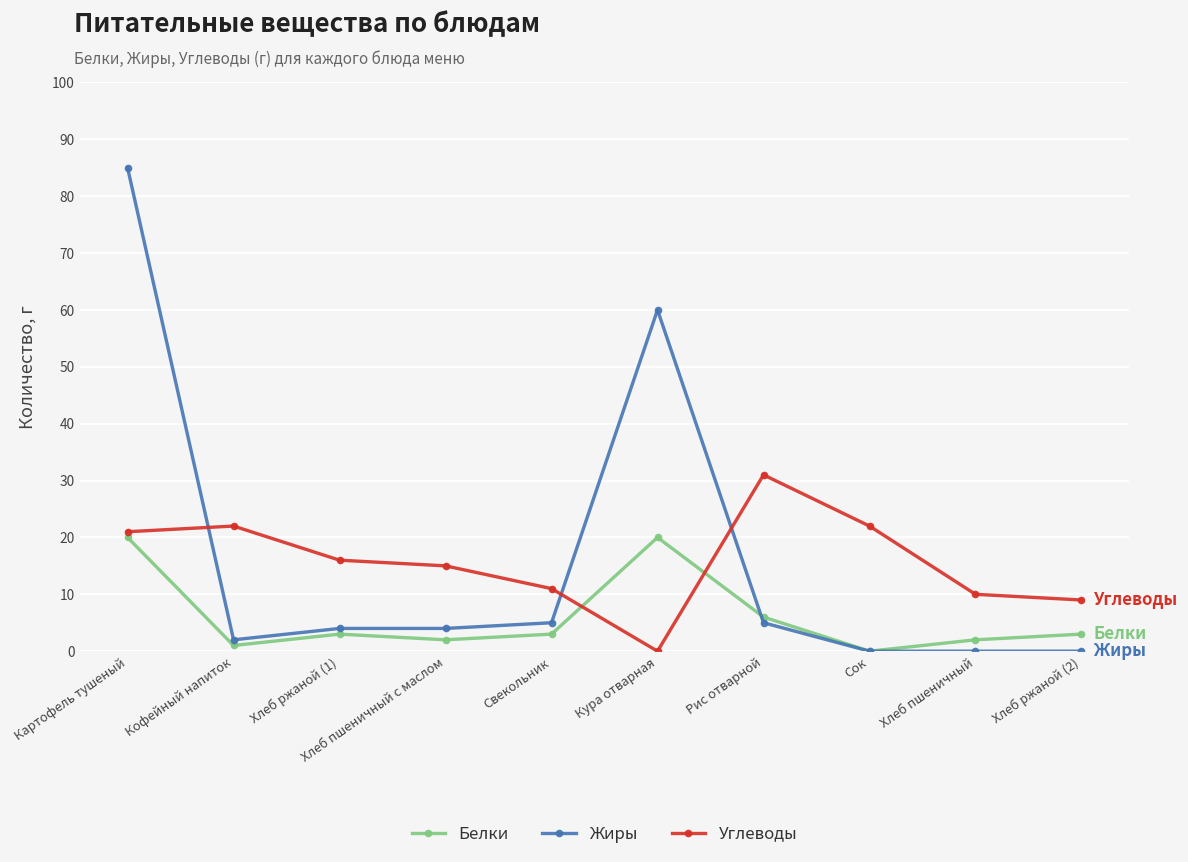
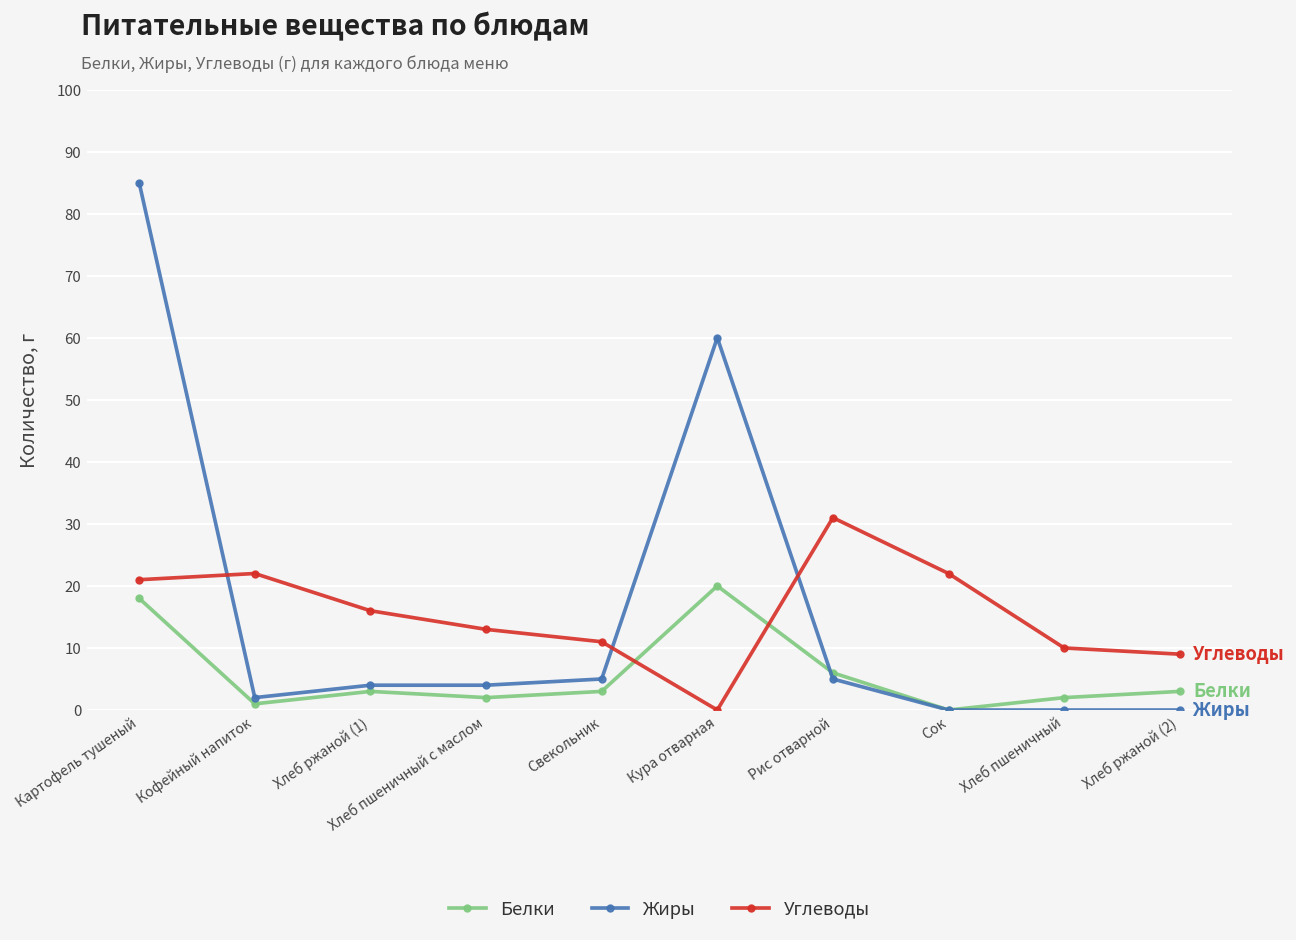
  {
    "Белки": {
-     "Картофель тушеный": 20,
+     "Картофель тушеный": 18,
      "Кофейный напиток": 1,
      "Хлеб ржаной (1)": 3,
      "Хлеб пшеничный с маслом": 2,
      "Свекольник": 3,
      "Кура отварная": 20,
      "Рис отварной": 6,
      "Хлеб пшеничный": 2,
      "Хлеб ржаной (2)": 3
    },
    "Жиры": {
      "Картофель тушеный": 85,
      "Кофейный напиток": 2,
      "Хлеб ржаной (1)": 4,
      "Хлеб пшеничный с маслом": 4,
      "Свекольник": 5,
      "Кура отварная": 60,
      "Рис отварной": 5,
      "Хлеб пшеничный": 0,
      "Хлеб ржаной (2)": 0
    },
    "Углеводы": {
      "Картофель тушеный": 21,
      "Кофейный напиток": 22,
      "Хлеб ржаной (1)": 16,
-     "Хлеб пшеничный с маслом": 15,
+     "Хлеб пшеничный с маслом": 13,
      "Свекольник": 11,
      "Кура отварная": 0,
      "Рис отварной": 31,
      "Сок": 22,
      "Хлеб пшеничный": 10,
      "Хлеб ржаной (2)": 9
    }
  }
